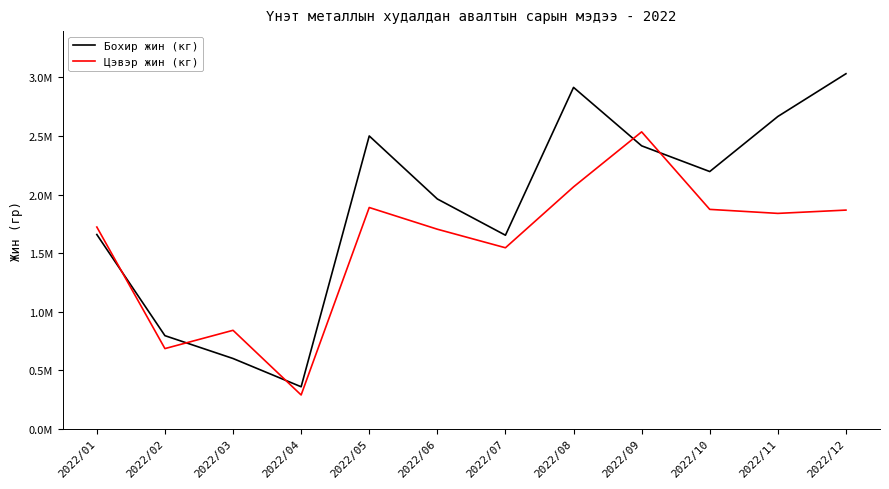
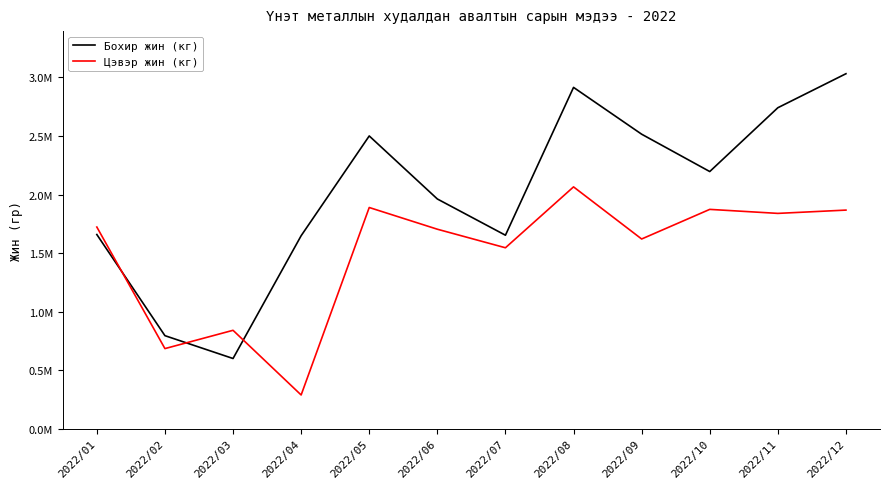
  {
    "Бохир жин (кг)": {
      "2022/01": 1660000,
      "2022/02": 800000,
      "2022/03": 600000,
-     "2022/04": 360000,
+     "2022/04": 1650000,
      "2022/05": 2500000,
      "2022/06": 1960000,
      "2022/07": 1650000,
      "2022/08": 2920000,
-     "2022/09": 2420000,
+     "2022/09": 2520000,
      "2022/10": 2200000,
-     "2022/11": 2670000,
+     "2022/11": 2740000,
      "2022/12": 3030000
    },
    "Цэвэр жин (кг)": {
      "2022/01": 1720000,
      "2022/02": 680000,
      "2022/03": 840000,
      "2022/04": 290000,
      "2022/05": 1890000,
      "2022/06": 1700000,
      "2022/07": 1550000,
      "2022/08": 2070000,
-     "2022/09": 2540000,
+     "2022/09": 1620000,
      "2022/10": 1870000,
      "2022/11": 1840000,
      "2022/12": 1870000
    }
  }
